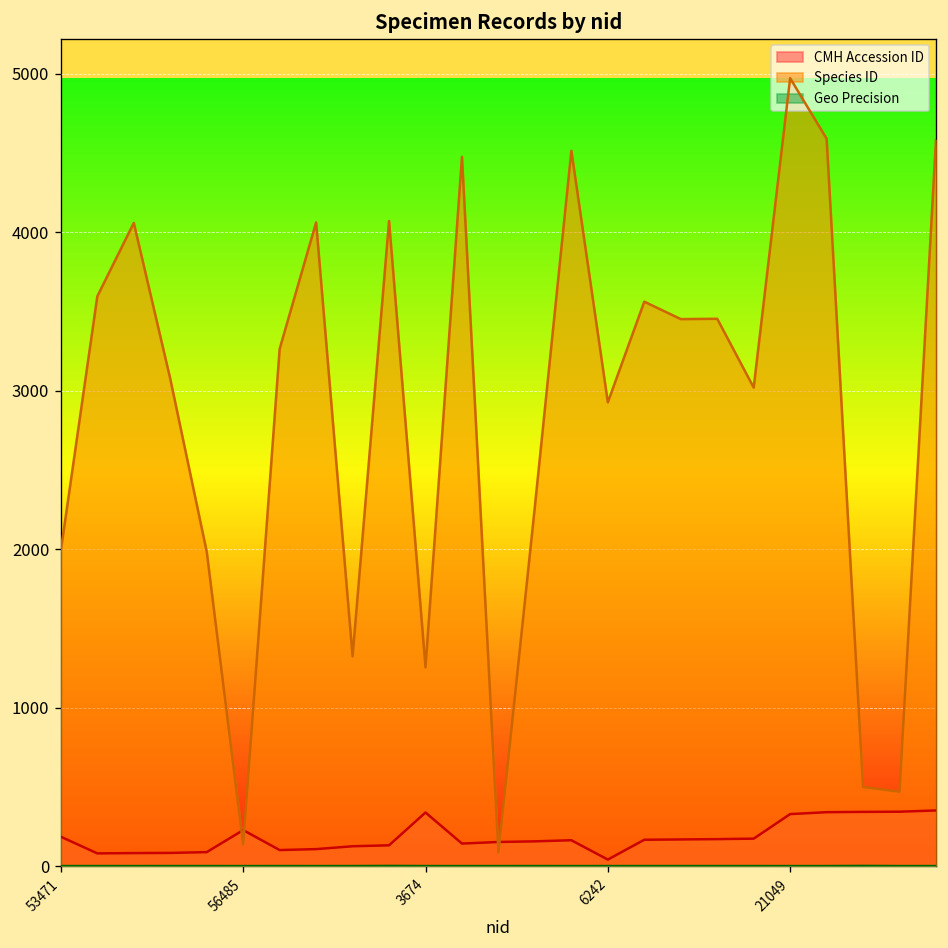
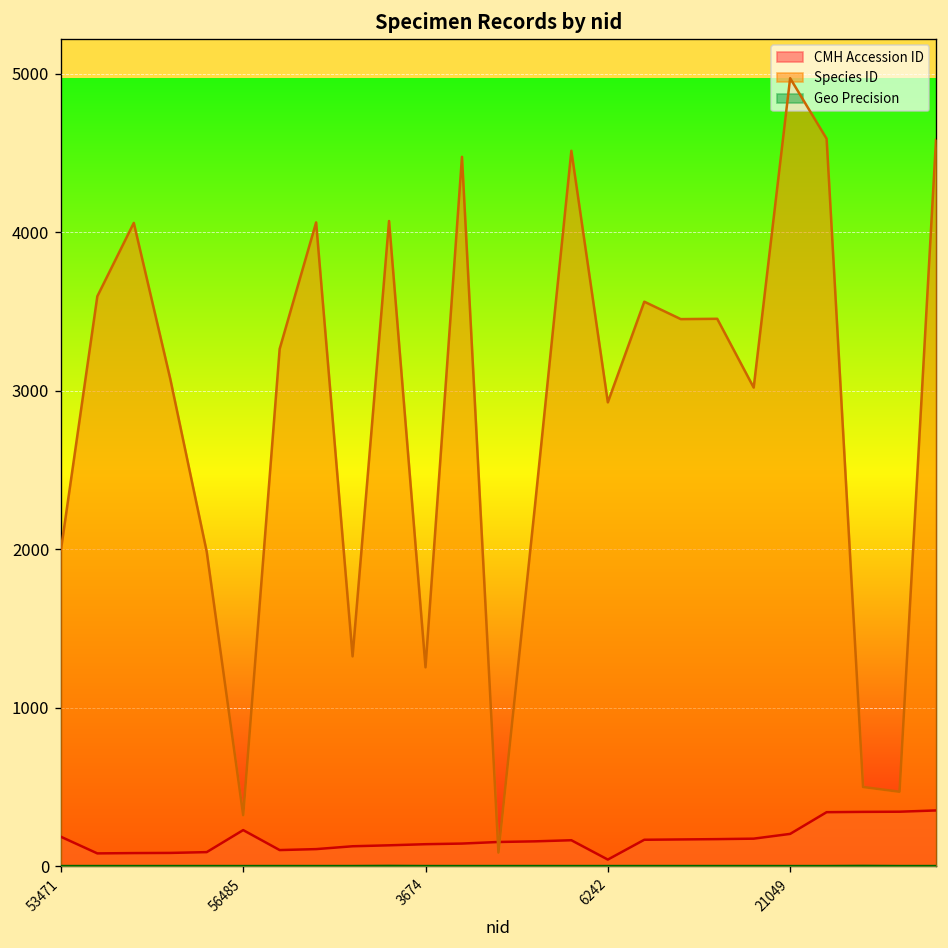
  {
    "CMH Accession ID": {
      "53471": 190,
      "56485": 230,
-     "3674": 340,
+     "3674": 140,
      "6242": 40,
-     "21049": 330
+     "21049": 200
    },
    "Species ID": {
      "53471": 1990,
-     "56485": 140,
+     "56485": 320,
      "3674": 1250,
      "6242": 2930
    },
    "Geo Precision": {
      "53471": 0,
      "56485": 0,
      "3674": 0,
      "6242": 0,
      "21049": 0
    }
  }
